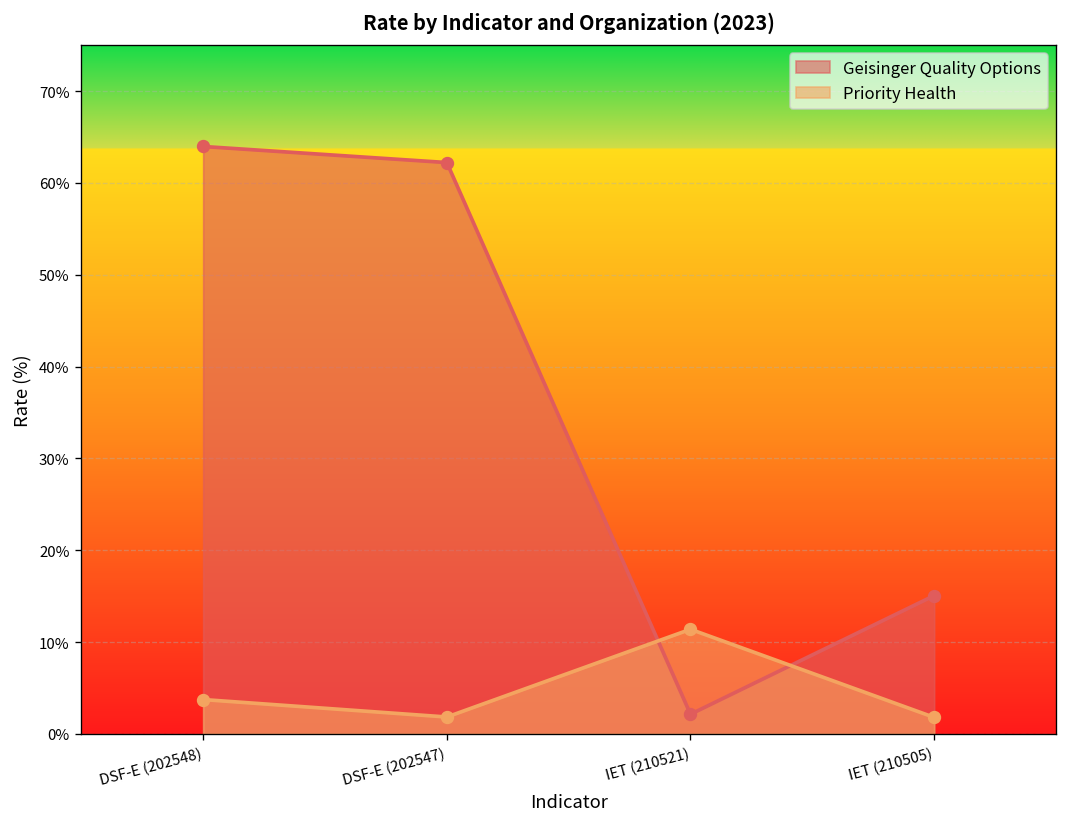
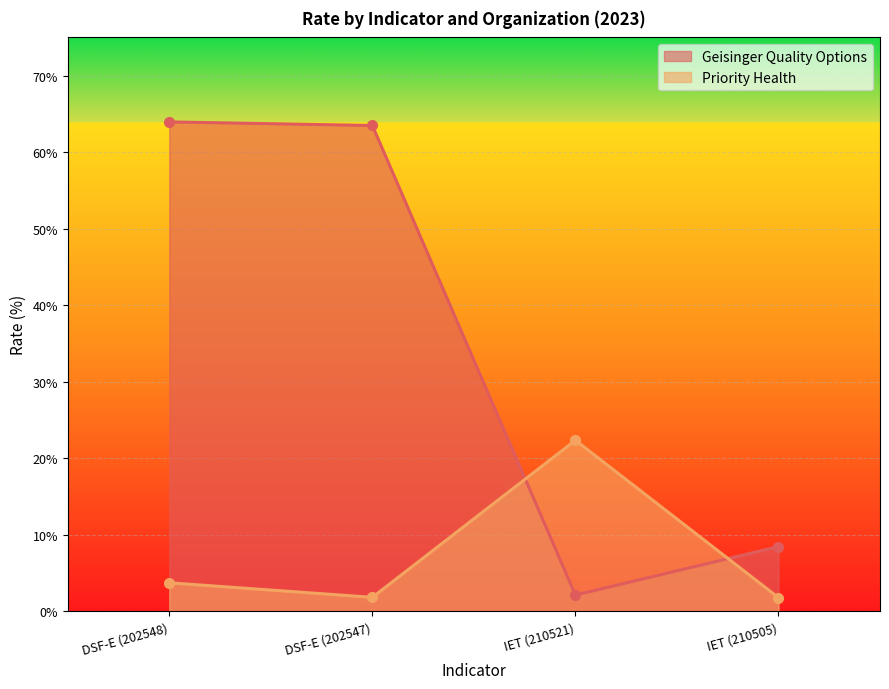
  {
    "Geisinger Quality Options": {
      "DSF-E (202548)": "64%",
-     "DSF-E (202547)": "62%",
+     "DSF-E (202547)": "63%",
      "IET (210521)": "2%",
-     "IET (210505)": "15%"
+     "IET (210505)": "8%"
    },
    "Priority Health": {
      "DSF-E (202548)": "4%",
      "DSF-E (202547)": "2%",
-     "IET (210521)": "11%",
+     "IET (210521)": "22%",
      "IET (210505)": "2%"
    }
  }
